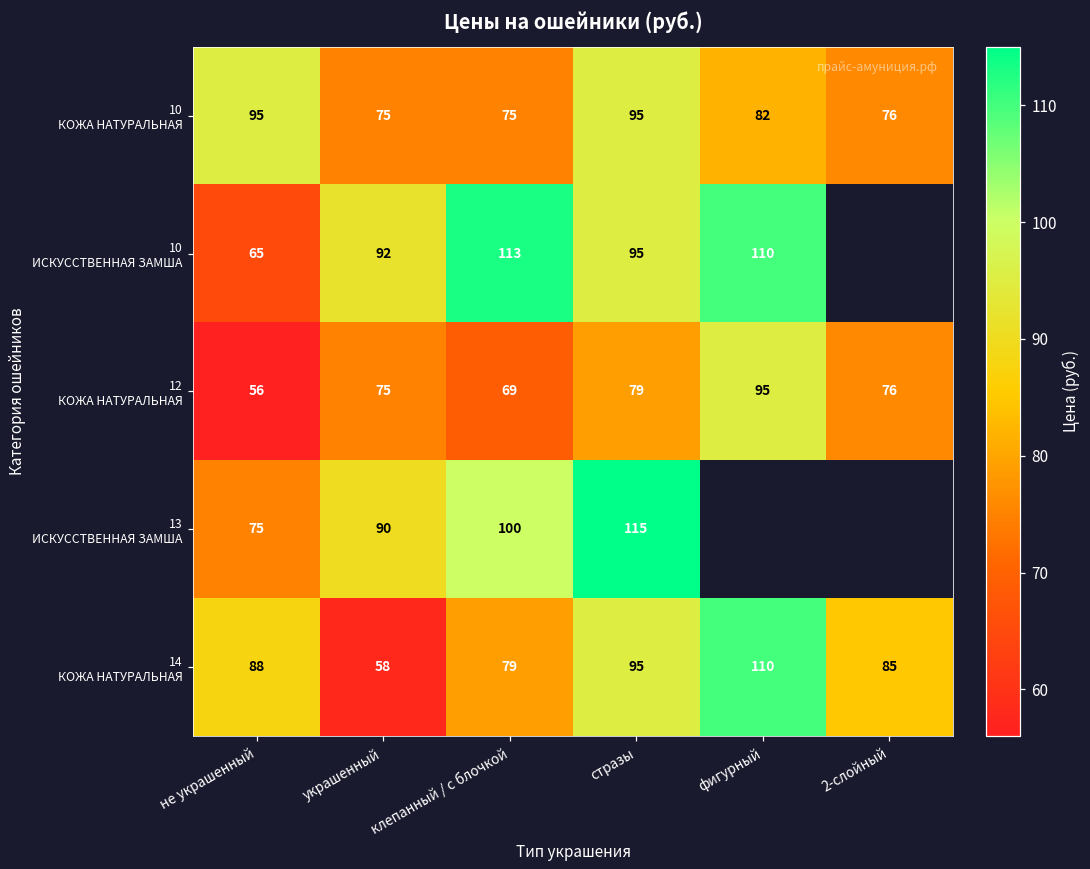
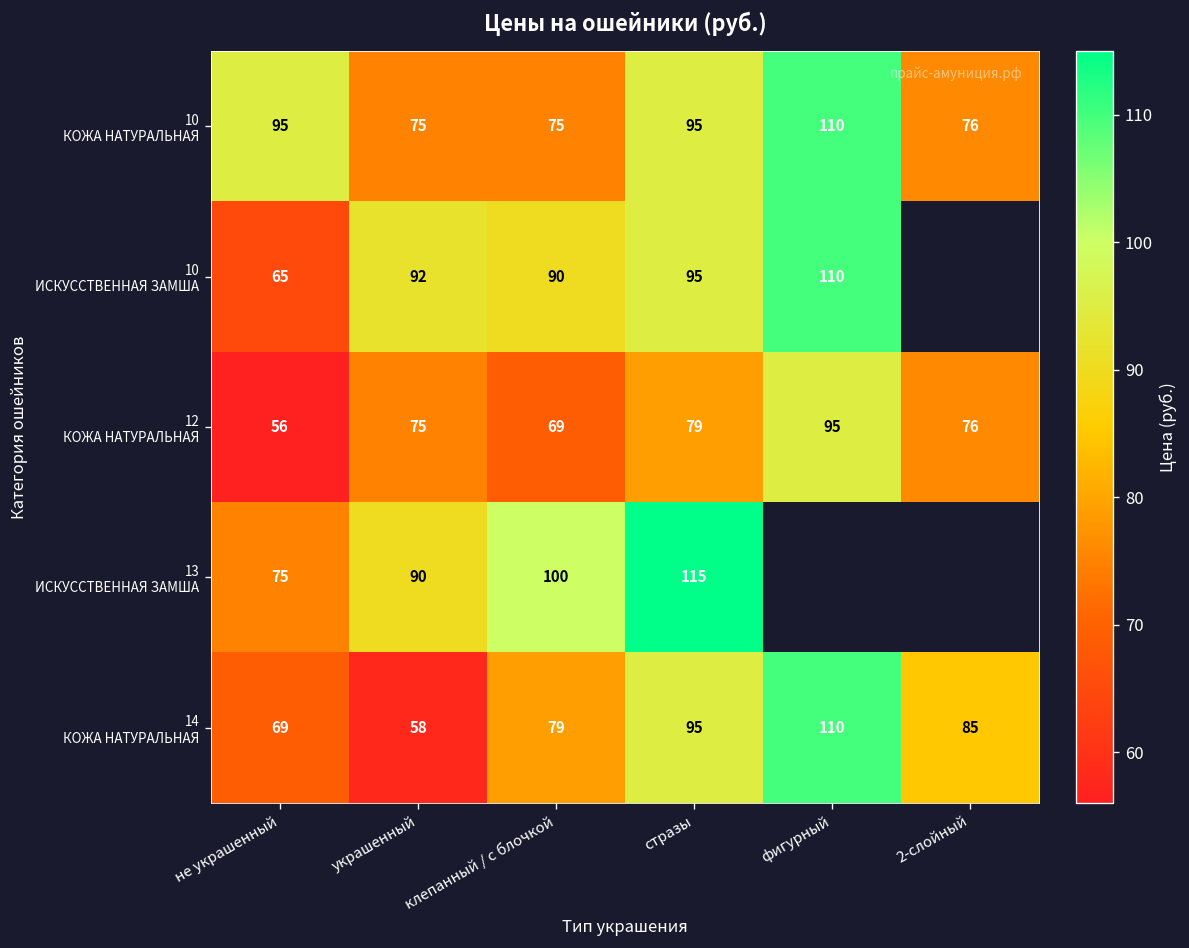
  {
    "10 КОЖА НАТУРАЛЬНАЯ": {
      "не украшенный": 95,
      "украшенный": 75,
      "клепанный / с блочкой": 75,
      "стразы": 95,
-     "фигурный": 82
+     "фигурный": 110
    },
    "10 ИСКУССТВЕННАЯ ЗАМША": {
      "не украшенный": 65,
      "украшенный": 92,
-     "клепанный / с блочкой": 113,
+     "клепанный / с блочкой": 90,
      "стразы": 95,
      "фигурный": 110
    },
    "12 КОЖА НАТУРАЛЬНАЯ": {
      "не украшенный": 56,
      "украшенный": 75,
      "клепанный / с блочкой": 69,
      "стразы": 79,
      "фигурный": 95,
      "2-слойный": 76
    },
    "13 ИСКУССТВЕННАЯ ЗАМША": {
      "не украшенный": 75,
      "украшенный": 90,
      "клепанный / с блочкой": 100,
      "стразы": 115
    },
    "14 КОЖА НАТУРАЛЬНАЯ": {
-     "не украшенный": 88,
+     "не украшенный": 69,
      "украшенный": 58,
      "клепанный / с блочкой": 79,
      "стразы": 95,
      "фигурный": 110,
      "2-слойный": 85
    }
  }
